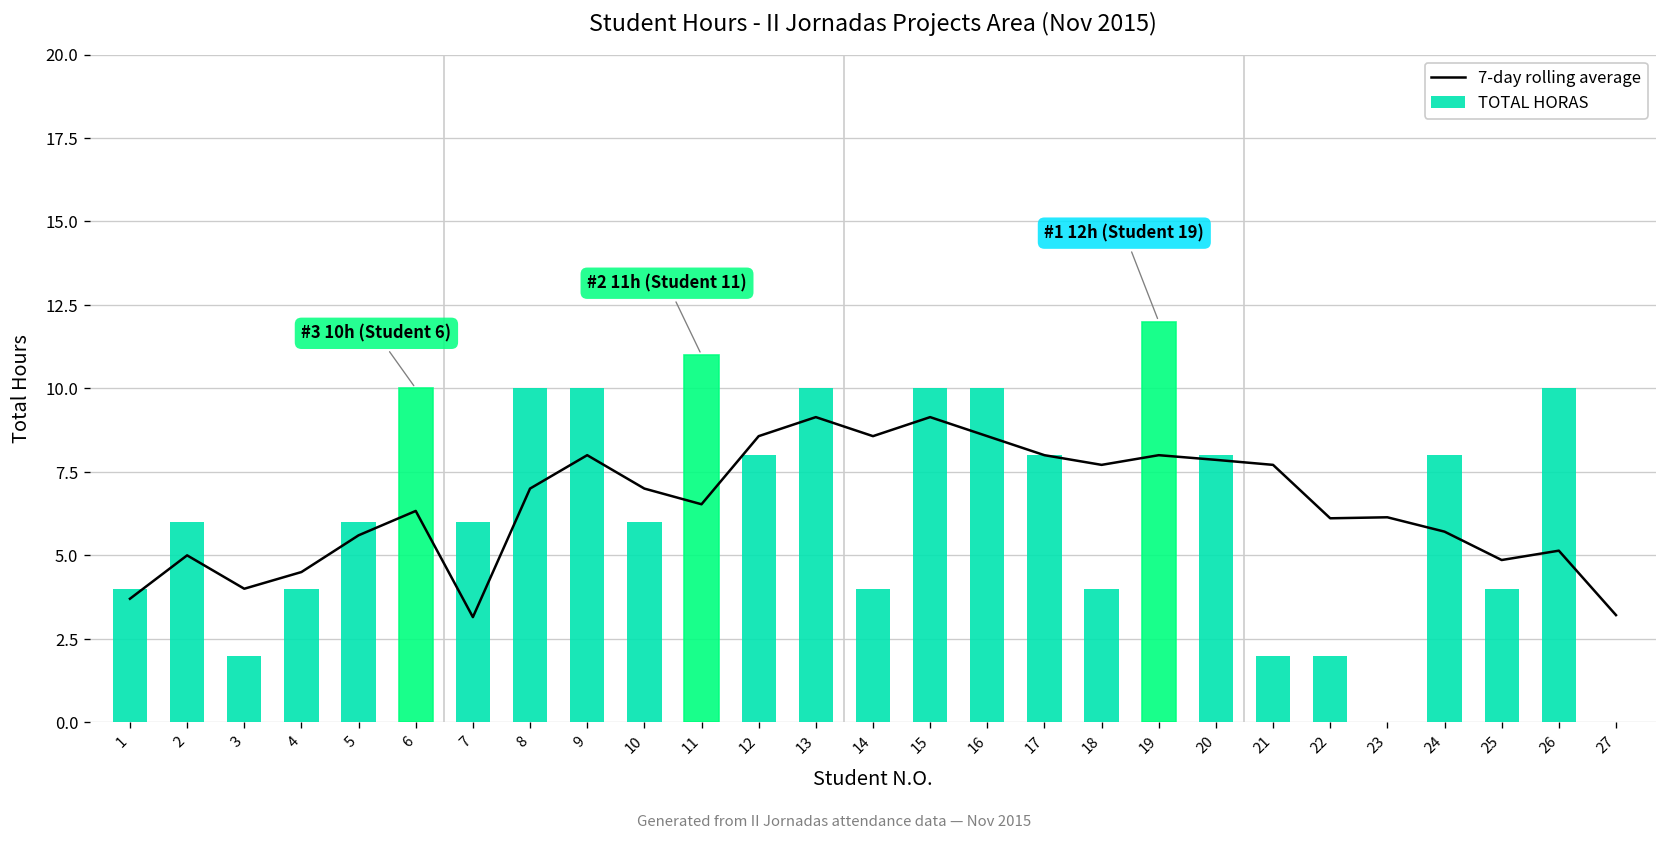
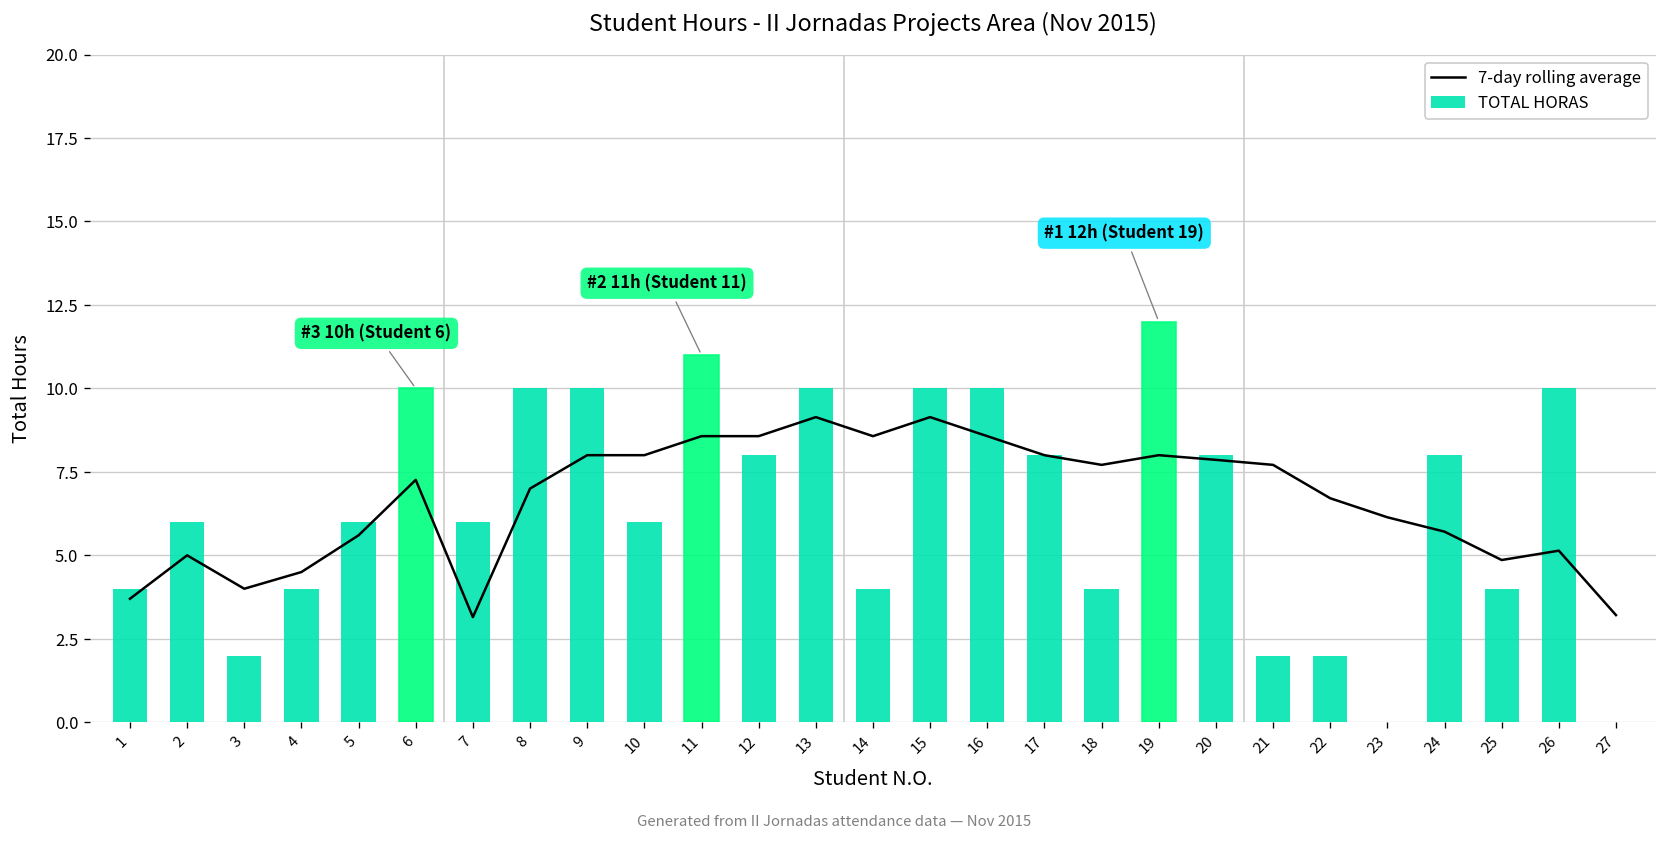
  {
    "7-day rolling average": {
      "1": 3.7,
      "2": 5.0,
      "3": 4.0,
      "4": 4.5,
      "5": 5.6,
-     "6": 6.3,
+     "6": 7.3,
      "7": 3.2,
      "8": 7.0,
      "9": 8.0,
-     "10": 7,
-     "11": 6.5,
+     "10": 8,
+     "11": 8.6,
      "12": 8.6,
      "13": 9.1,
      "14": 8.6,
      "15": 9.1,
      "16": 8.6,
      "17": 8.0,
      "18": 7.7,
      "19": 8.0,
      "20": 7.9,
      "21": 7.7,
-     "22": 6.1,
+     "22": 6.7,
      "23": 6.1,
      "24": 5.7,
      "25": 4.9,
      "26": 5.1,
      "27": 3.2
    },
    "TOTAL HORAS": {
      "1": 4.0,
      "2": 6.0,
      "3": 2.0,
      "4": 4.0,
      "5": 6.0,
      "7": 6.0,
      "8": 10.0,
      "9": 10.0,
      "10": 6.0,
      "12": 8.0,
      "13": 10.0,
      "14": 4.0,
      "15": 10.0,
      "16": 10.0,
      "17": 8.0,
      "18": 4.0,
      "20": 8.0,
      "21": 2.0,
      "22": 2.0,
      "23": 0.0,
      "24": 8.0,
      "25": 4.0,
      "26": 10.0,
      "27": 0.0
    }
  }
